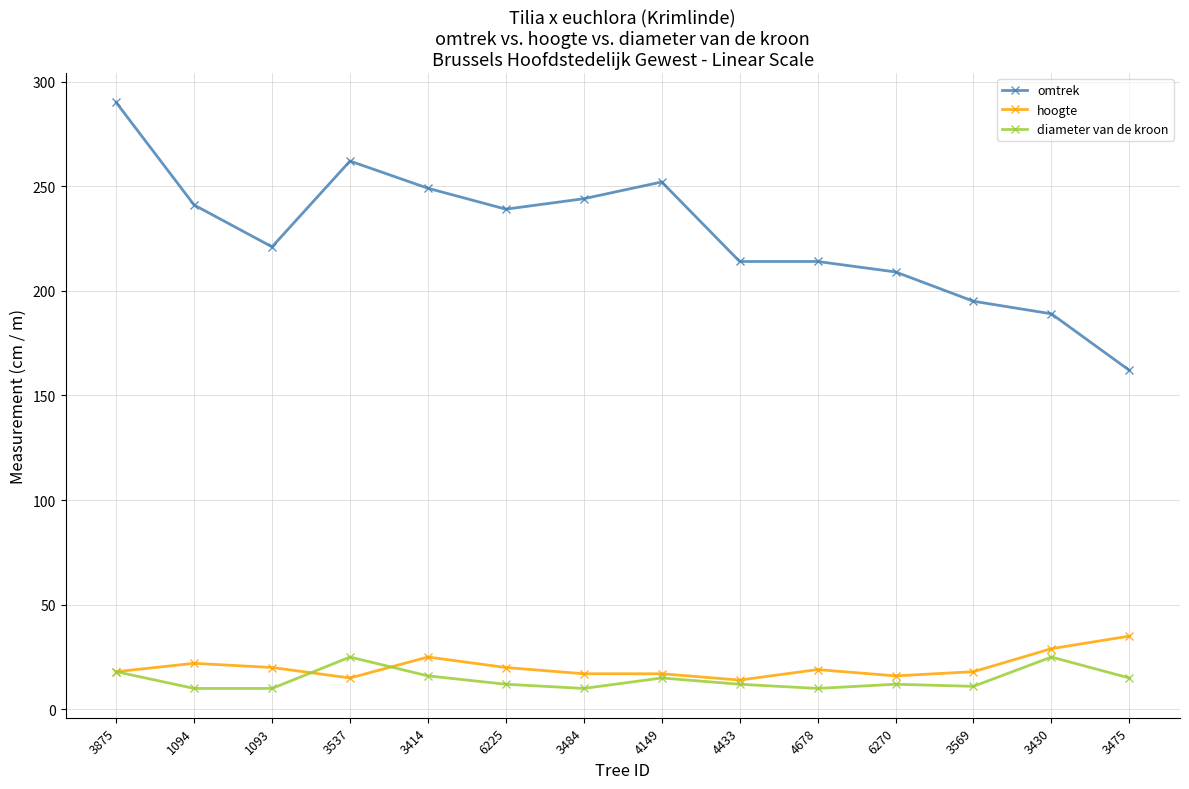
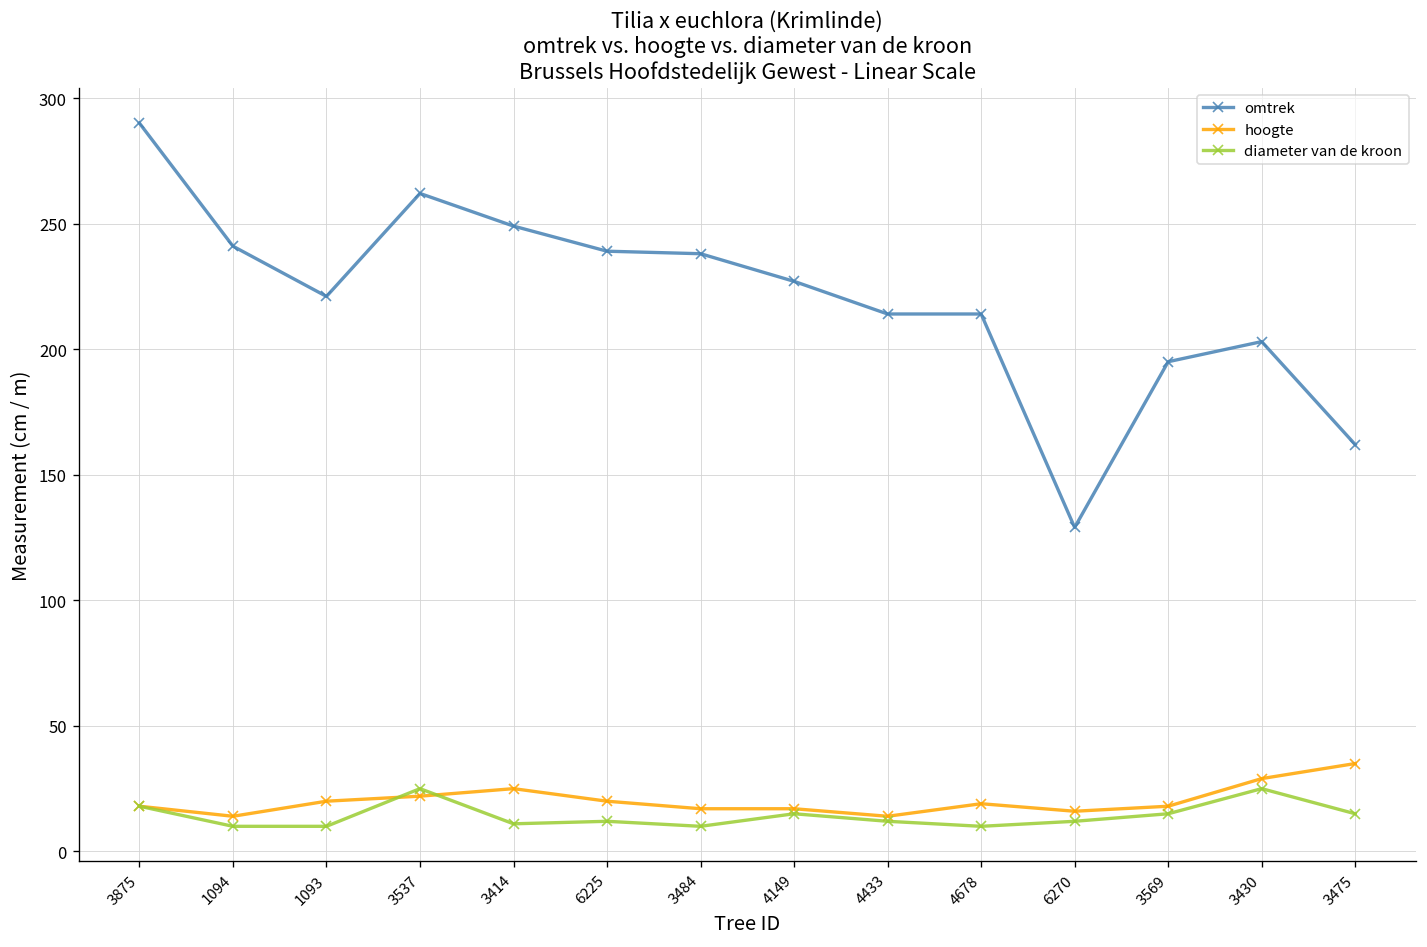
  {
    "omtrek": {
      "3875": 290,
      "1094": 241,
      "1093": 221,
      "3537": 262,
      "3414": 249,
      "6225": 239,
-     "3484": 244,
-     "4149": 252,
+     "3484": 238,
+     "4149": 227,
      "4433": 214,
      "4678": 214,
-     "6270": 209,
+     "6270": 129,
      "3569": 195,
-     "3430": 189,
+     "3430": 203,
      "3475": 162
    },
    "hoogte": {
-     "1094": 22,
+     "1094": 14,
      "1093": 20,
-     "3537": 15,
+     "3537": 22,
      "3414": 25,
      "6225": 20,
      "3484": 17,
      "4149": 17,
      "4433": 14,
      "4678": 19,
      "6270": 16,
      "3569": 18,
      "3430": 29,
      "3475": 35
    },
    "diameter van de kroon": {
      "1094": 10,
      "1093": 10,
      "3537": 25,
-     "3414": 16,
+     "3414": 11,
      "6225": 12,
      "3484": 10,
      "4149": 15,
      "4433": 12,
      "4678": 10,
      "6270": 12,
-     "3569": 11,
+     "3569": 15,
      "3430": 25,
      "3475": 15
    }
  }
